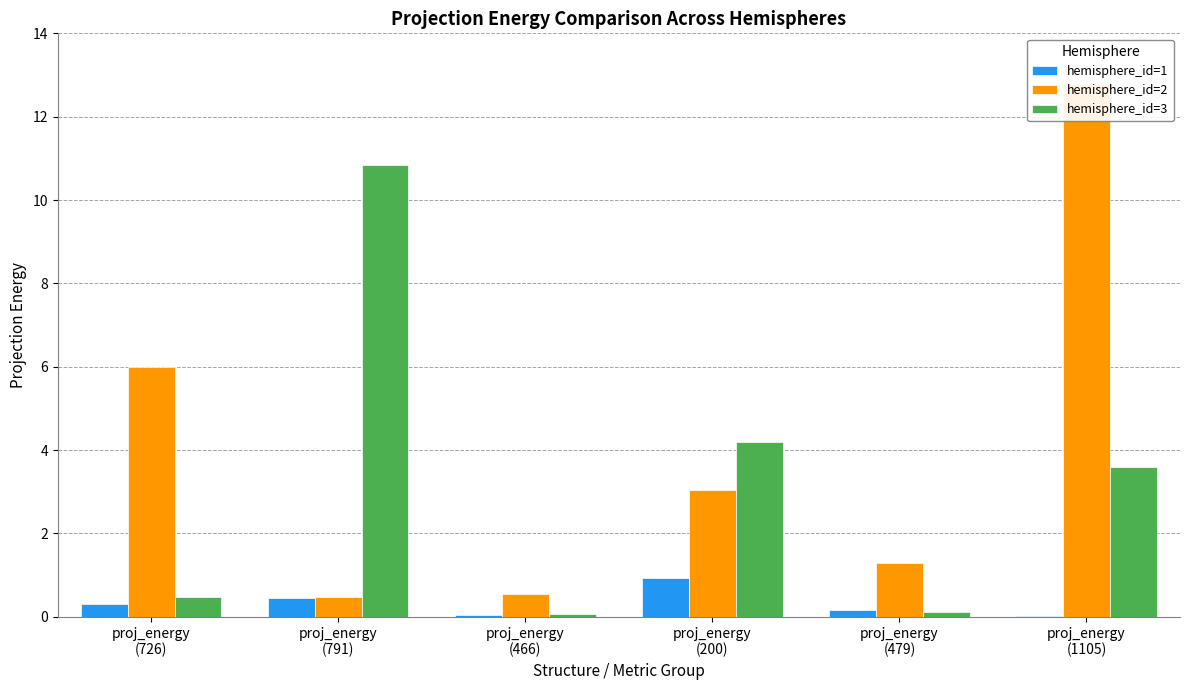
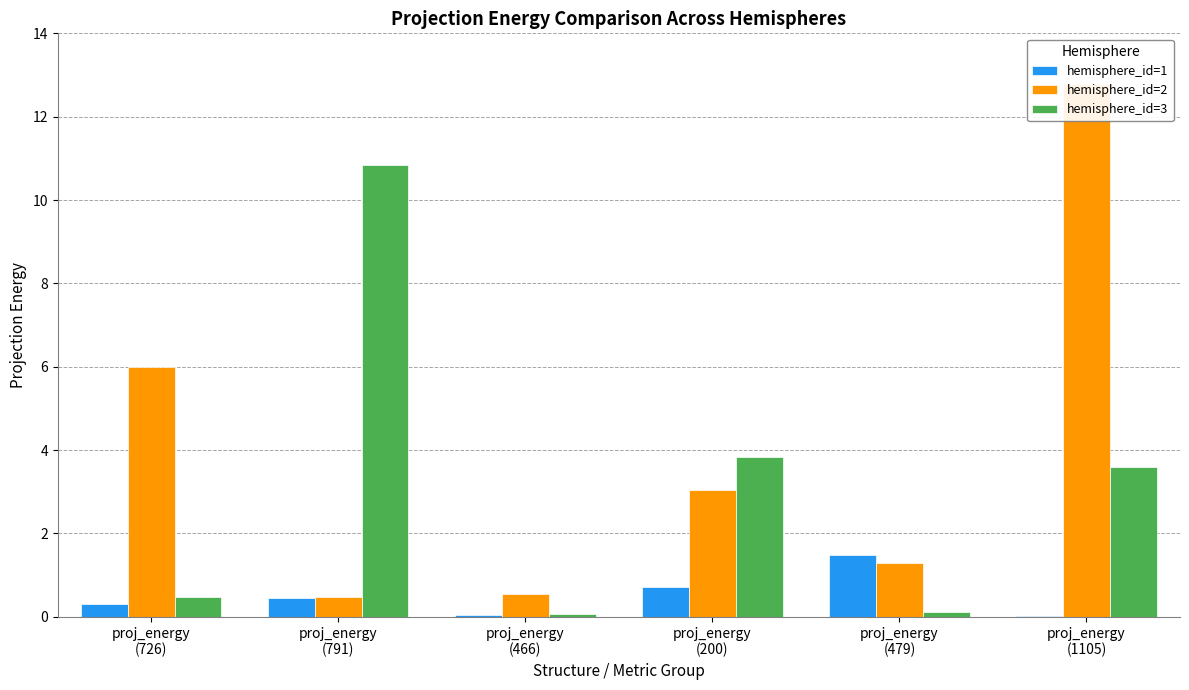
  {
    "hemisphere_id=1": {
      "proj_energy (726)": 0.3,
      "proj_energy (791)": 0.4,
-     "proj_energy (200)": 0.9,
-     "proj_energy (479)": 0.2
+     "proj_energy (200)": 0.7,
+     "proj_energy (479)": 1.5
    },
    "hemisphere_id=2": {
      "proj_energy (726)": 6.0,
      "proj_energy (791)": 0.5,
      "proj_energy (466)": 0.6,
      "proj_energy (200)": 3.0,
      "proj_energy (479)": 1.3
    },
    "hemisphere_id=3": {
      "proj_energy (726)": 0.5,
      "proj_energy (791)": 10.9,
      "proj_energy (466)": 0.1,
-     "proj_energy (200)": 4.2,
+     "proj_energy (200)": 3.8,
      "proj_energy (479)": 0.1,
      "proj_energy (1105)": 3.6
    }
  }
